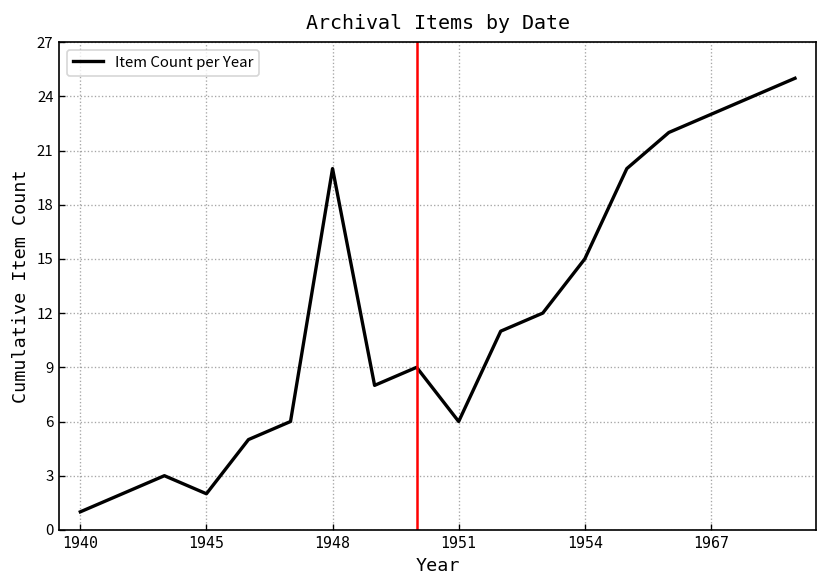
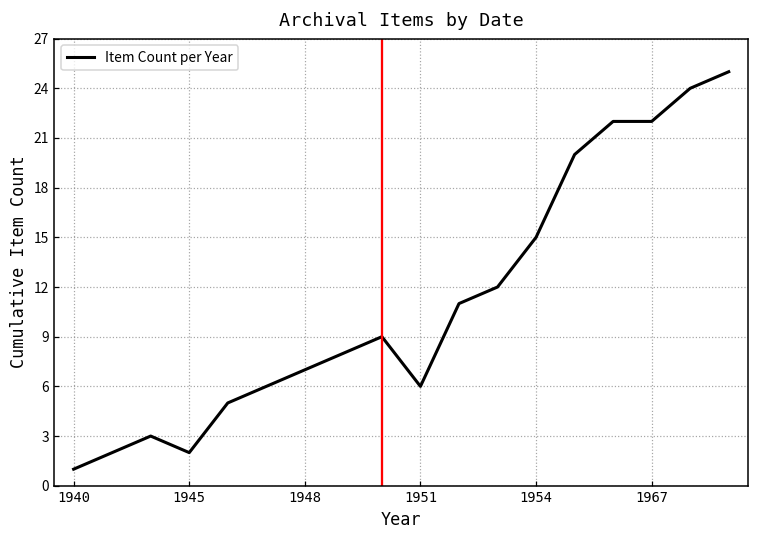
  {
    "1940": 1,
    "1945": 2,
-   "1948": 20,
+   "1948": 7,
    "1951": 6,
    "1954": 15,
-   "1967": 23
+   "1967": 22
  }
